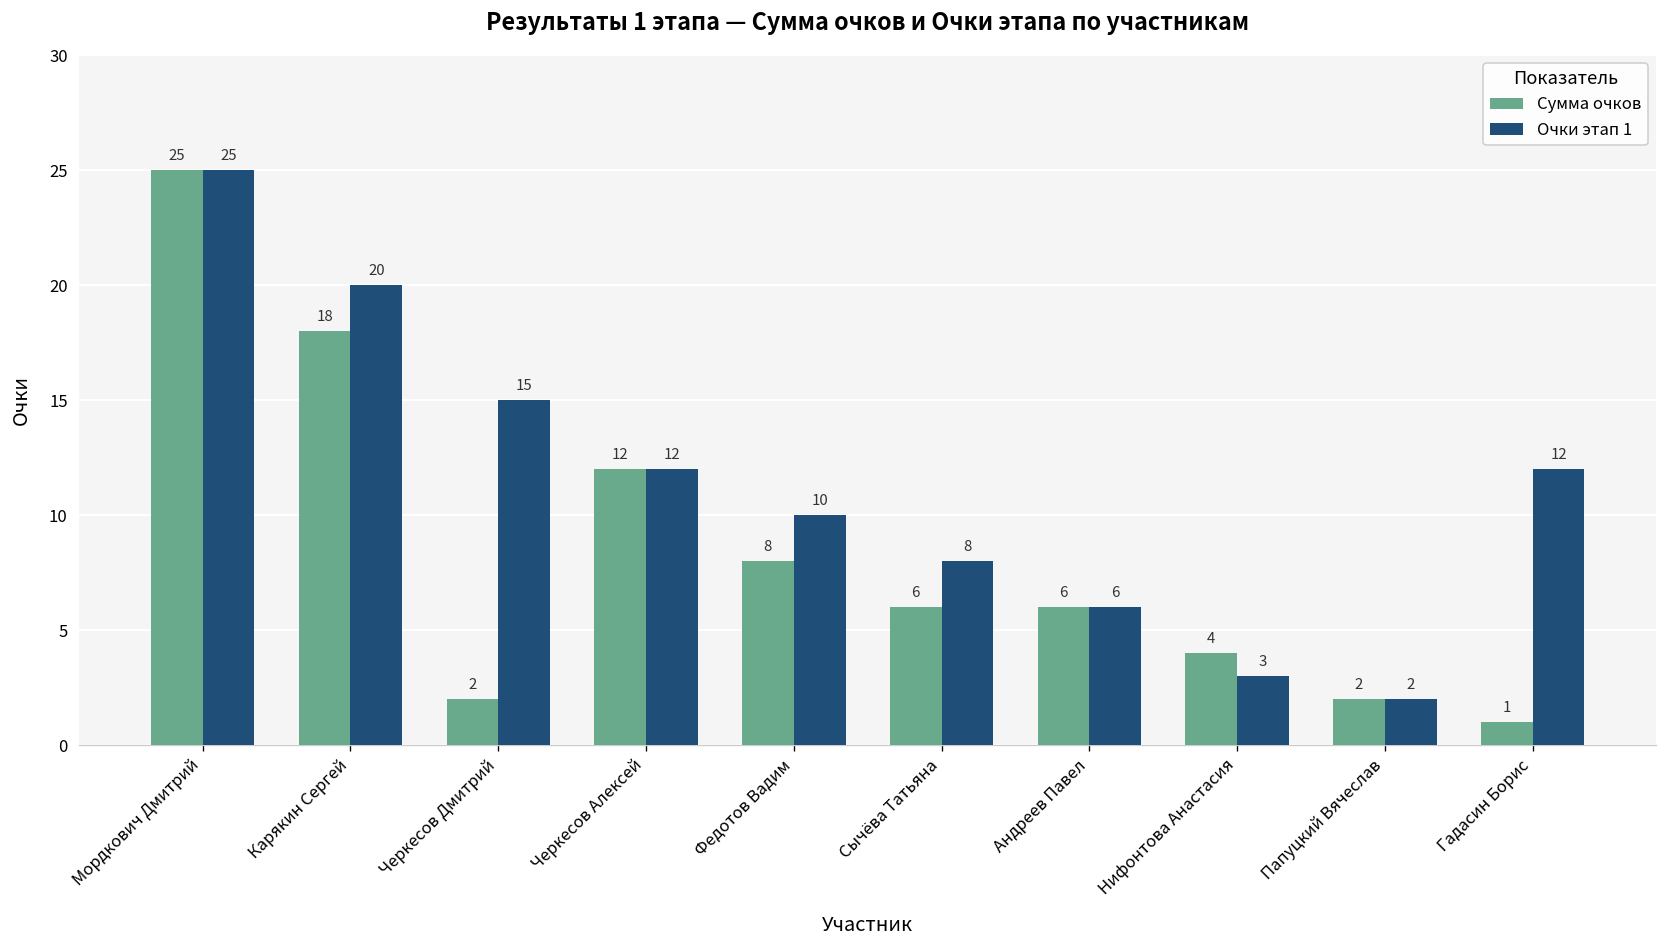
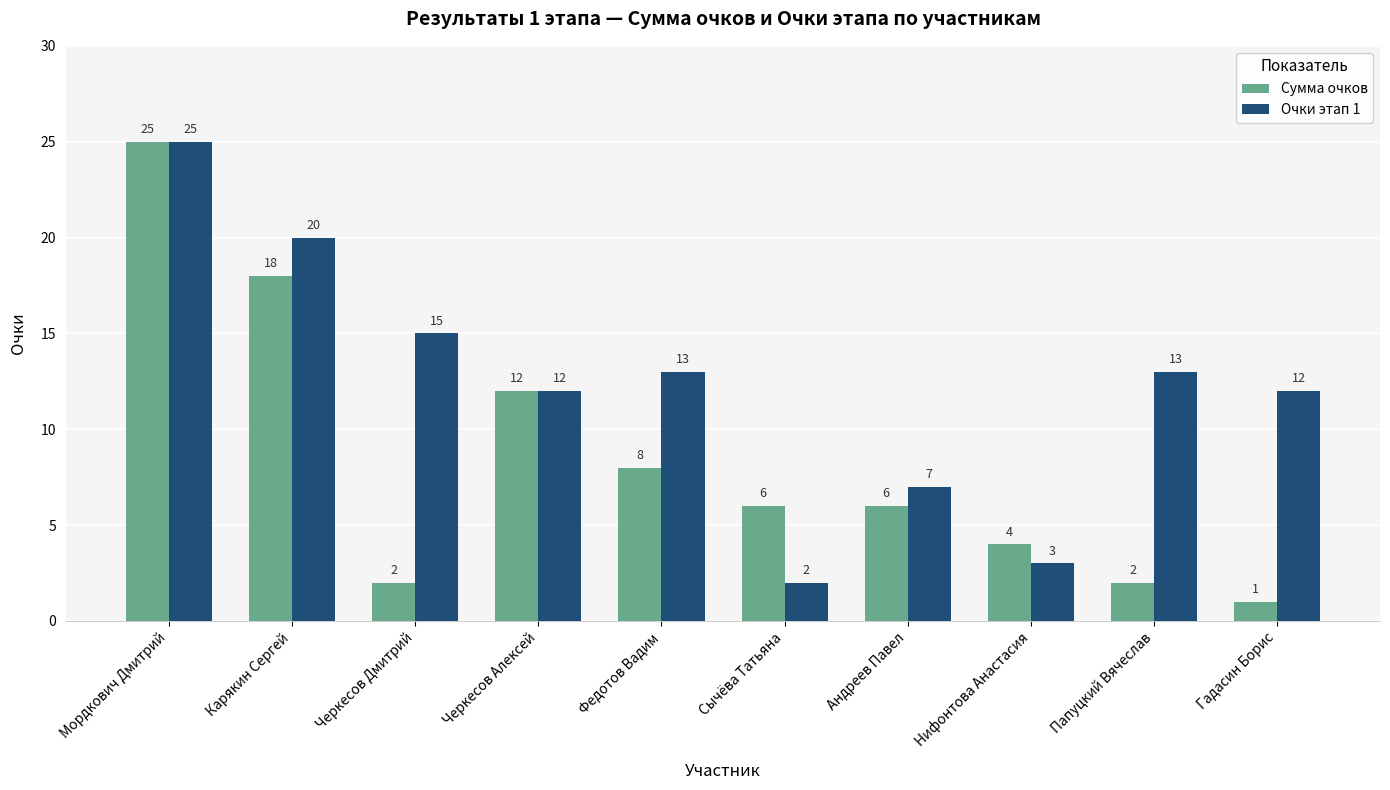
  {
    "Сумма очков": {
      "Мордкович Дмитрий": 25,
      "Карякин Сергей": 18,
      "Черкесов Дмитрий": 2,
      "Черкесов Алексей": 12,
      "Федотов Вадим": 8,
      "Сычёва Татьяна": 6,
      "Андреев Павел": 6,
      "Нифонтова Анастасия": 4,
      "Папуцкий Вячеслав": 2,
      "Гадасин Борис": 1
    },
    "Очки этап 1": {
      "Мордкович Дмитрий": 25,
      "Карякин Сергей": 20,
      "Черкесов Дмитрий": 15,
      "Черкесов Алексей": 12,
-     "Федотов Вадим": 10,
-     "Сычёва Татьяна": 8,
-     "Андреев Павел": 6,
+     "Федотов Вадим": 13,
+     "Сычёва Татьяна": 2,
+     "Андреев Павел": 7,
      "Нифонтова Анастасия": 3,
-     "Папуцкий Вячеслав": 2,
+     "Папуцкий Вячеслав": 13,
      "Гадасин Борис": 12
    }
  }
